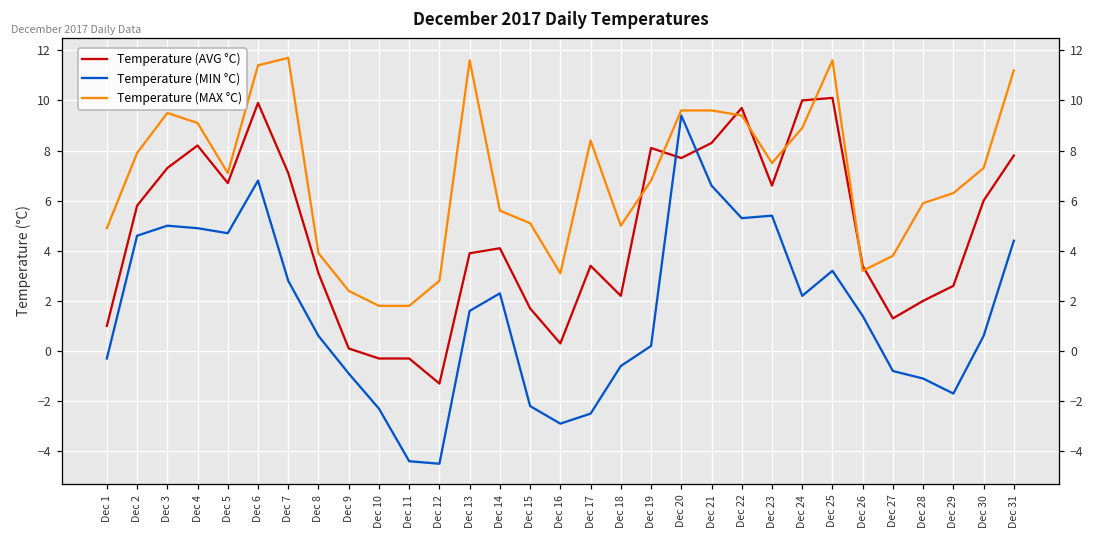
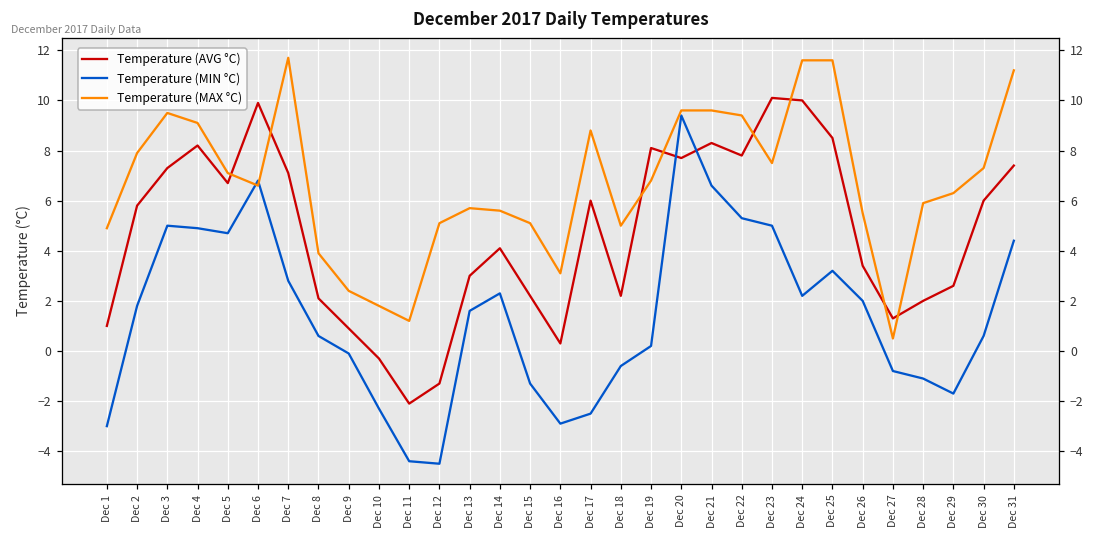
  {
    "Temperature (AVG °C)": {
      "Dec 1": 1.0,
      "Dec 2": 5.8,
      "Dec 3": 7.3,
      "Dec 4": 8.2,
      "Dec 5": 6.7,
      "Dec 6": 9.9,
      "Dec 7": 7.1,
-     "Dec 8": 3.1,
-     "Dec 9": 0.1,
+     "Dec 8": 2.1,
+     "Dec 9": 0.9,
      "Dec 10": -0.3,
-     "Dec 11": -0.3,
+     "Dec 11": -2.1,
      "Dec 12": -1.3,
-     "Dec 13": 3.9,
+     "Dec 13": 3.0,
      "Dec 14": 4.1,
-     "Dec 15": 1.7,
+     "Dec 15": 2.2,
      "Dec 16": 0.3,
-     "Dec 17": 3.4,
+     "Dec 17": 6.0,
      "Dec 18": 2.2,
      "Dec 19": 8.1,
      "Dec 20": 7.7,
      "Dec 21": 8.3,
-     "Dec 22": 9.7,
-     "Dec 23": 6.6,
+     "Dec 22": 7.8,
+     "Dec 23": 10.1,
      "Dec 24": 10.0,
-     "Dec 25": 10.1,
+     "Dec 25": 8.5,
      "Dec 26": 3.4,
      "Dec 27": 1.3,
      "Dec 28": 2.0,
      "Dec 29": 2.6,
      "Dec 30": 6.0,
-     "Dec 31": 7.8
+     "Dec 31": 7.4
    },
    "Temperature (MIN °C)": {
-     "Dec 1": -0.3,
-     "Dec 2": 4.6,
+     "Dec 1": -3.0,
+     "Dec 2": 1.8,
      "Dec 3": 5.0,
      "Dec 4": 4.9,
      "Dec 5": 4.7,
      "Dec 6": 6.8,
      "Dec 7": 2.8,
      "Dec 8": 0.6,
-     "Dec 9": -0.9,
+     "Dec 9": -0.1,
      "Dec 10": -2.3,
      "Dec 11": -4.4,
      "Dec 12": -4.5,
      "Dec 13": 1.6,
      "Dec 14": 2.3,
-     "Dec 15": -2.2,
+     "Dec 15": -1.3,
      "Dec 16": -2.9,
      "Dec 17": -2.5,
      "Dec 18": -0.6,
      "Dec 19": 0.2,
      "Dec 20": 9.4,
      "Dec 21": 6.6,
      "Dec 22": 5.3,
-     "Dec 23": 5.4,
+     "Dec 23": 5.0,
      "Dec 24": 2.2,
      "Dec 25": 3.2,
-     "Dec 26": 1.4,
+     "Dec 26": 2.0,
      "Dec 27": -0.8,
      "Dec 28": -1.1,
      "Dec 29": -1.7,
      "Dec 30": 0.6,
      "Dec 31": 4.4
    },
    "Temperature (MAX °C)": {
      "Dec 1": 4.9,
      "Dec 2": 7.9,
      "Dec 3": 9.5,
      "Dec 4": 9.1,
      "Dec 5": 7.1,
-     "Dec 6": 11.4,
+     "Dec 6": 6.6,
      "Dec 7": 11.7,
      "Dec 8": 3.9,
      "Dec 9": 2.4,
      "Dec 10": 1.8,
-     "Dec 11": 1.8,
-     "Dec 12": 2.8,
-     "Dec 13": 11.6,
+     "Dec 11": 1.2,
+     "Dec 12": 5.1,
+     "Dec 13": 5.7,
      "Dec 14": 5.6,
      "Dec 15": 5.1,
      "Dec 16": 3.1,
-     "Dec 17": 8.4,
+     "Dec 17": 8.8,
      "Dec 18": 5.0,
      "Dec 19": 6.8,
      "Dec 20": 9.6,
      "Dec 21": 9.6,
      "Dec 22": 9.4,
      "Dec 23": 7.5,
-     "Dec 24": 8.9,
+     "Dec 24": 11.6,
      "Dec 25": 11.6,
-     "Dec 26": 3.2,
-     "Dec 27": 3.8,
+     "Dec 26": 5.5,
+     "Dec 27": 0.5,
      "Dec 28": 5.9,
      "Dec 29": 6.3,
      "Dec 30": 7.3,
      "Dec 31": 11.2
    }
  }
